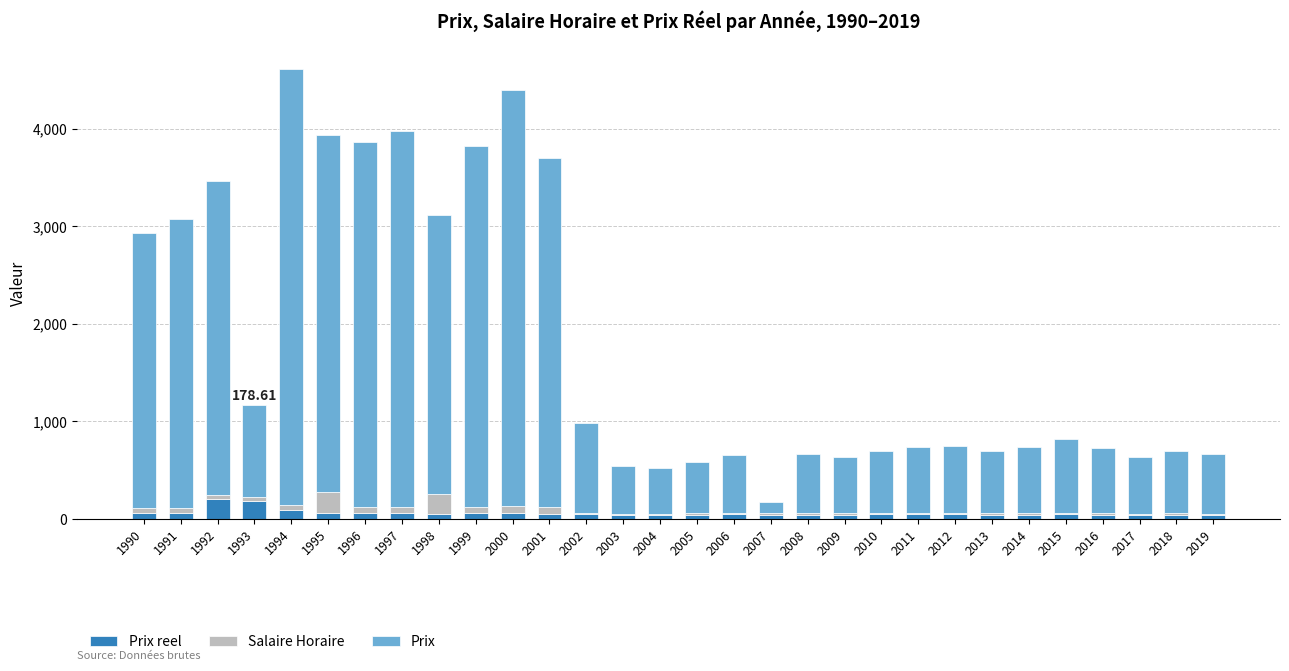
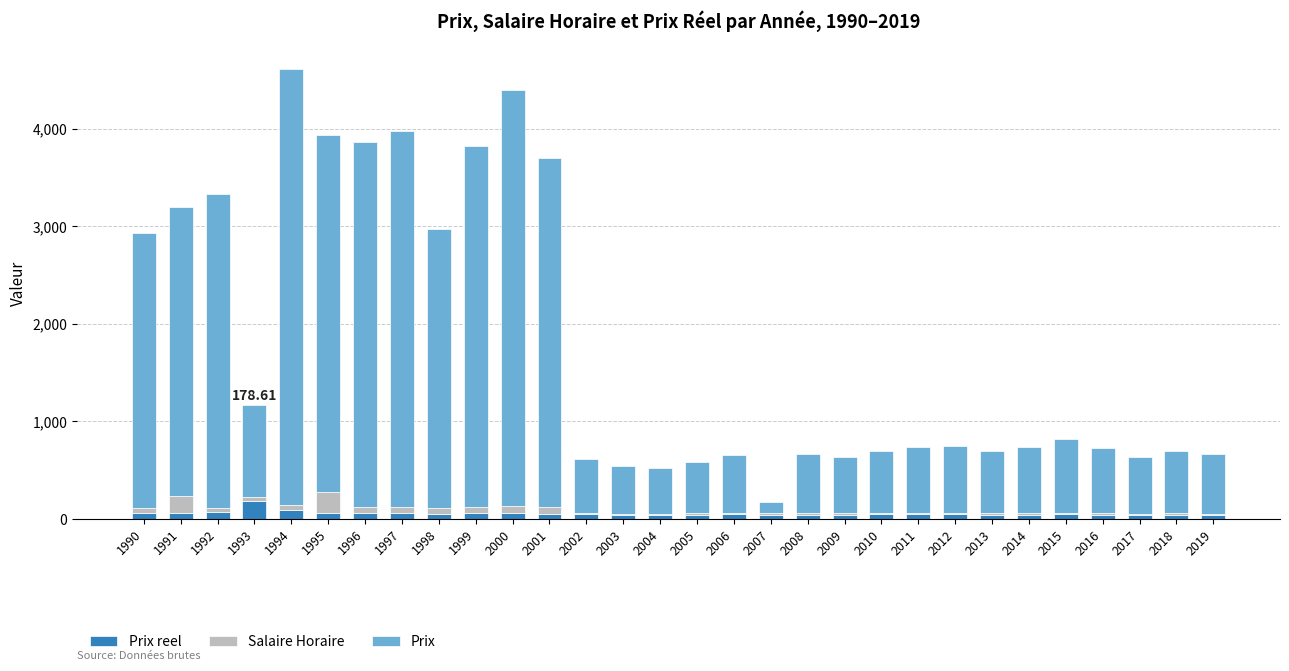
  {
    "Prix reel": {
      "1990": "100",
      "1991": "100",
-     "1992": "200",
+     "1992": "100",
      "1993": "200",
      "1994": "100",
      "1995": "100",
      "1996": "100",
      "1997": "100",
      "1998": "0",
      "1999": "100",
      "2000": "100",
      "2001": "100",
      "2002": "100",
      "2003": "0",
      "2004": "0",
      "2005": "0",
      "2006": "0",
      "2007": "0",
      "2008": "0",
      "2009": "0",
      "2010": "0",
      "2011": "0",
      "2012": "0",
      "2013": "0",
      "2014": "0",
      "2015": "0",
      "2016": "0",
      "2017": "0",
      "2018": "0",
      "2019": "0"
    },
    "Salaire Horaire": {
      "1990": "0",
-     "1991": "0",
+     "1991": "200",
      "1992": "0",
      "1993": "0",
      "1994": "100",
      "1995": "200",
      "1996": "100",
      "1997": "100",
-     "1998": "200",
+     "1998": "100",
      "1999": "100",
      "2000": "100",
      "2001": "100"
    },
    "Prix": {
      "1990": "2,800",
      "1991": "3,000",
      "1992": "3,200",
      "1994": "4,500",
      "1995": "3,700",
      "1996": "3,700",
      "1997": "3,900",
      "1998": "2,900",
      "1999": "3,700",
      "2000": "4,300",
      "2001": "3,600",
-     "2002": "900",
+     "2002": "500",
      "2003": "500",
      "2004": "500",
      "2005": "500",
      "2006": "600",
      "2007": "100",
      "2008": "600",
      "2009": "600",
      "2010": "600",
      "2011": "700",
      "2012": "700",
      "2013": "600",
      "2014": "700",
      "2015": "800",
      "2016": "700",
      "2017": "600",
      "2018": "600",
      "2019": "600"
    }
  }
